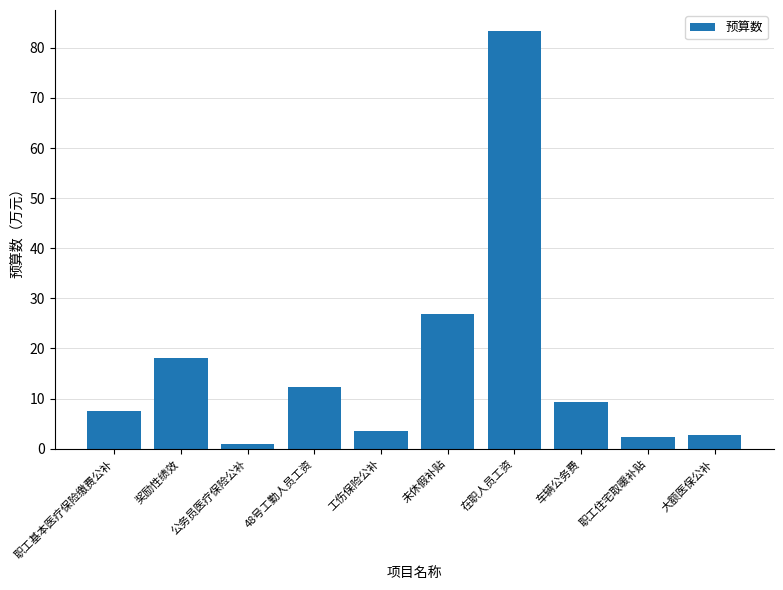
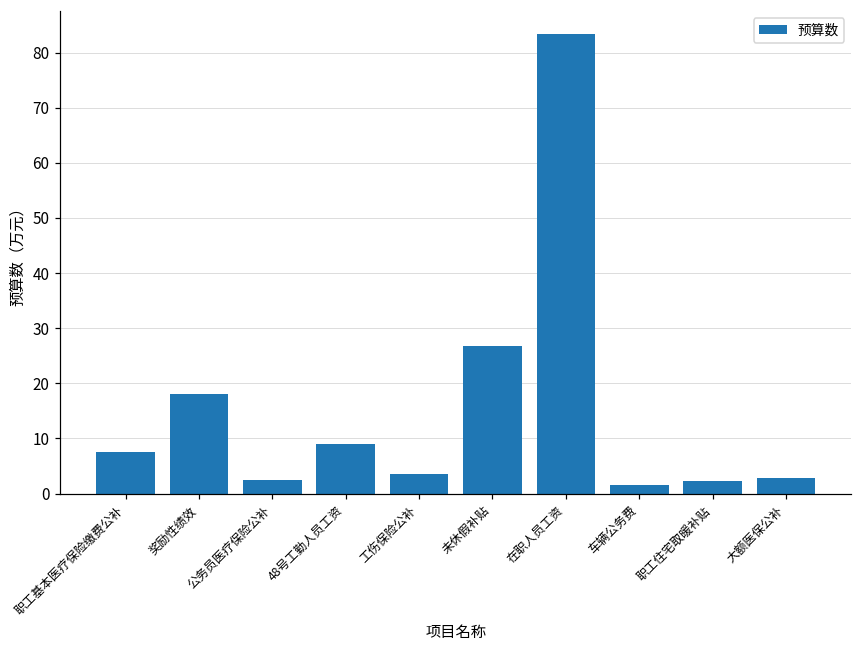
  {
    "职工基本医疗保险缴费公补": 8,
    "奖励性绩效": 18,
-   "公务员医疗保险公补": 1,
-   "48号工勤人员工资": 12,
+   "公务员医疗保险公补": 2,
+   "48号工勤人员工资": 9,
    "工伤保险公补": 3,
    "未休假补贴": 27,
    "在职人员工资": 83,
-   "车辆公务费": 9,
+   "车辆公务费": 2,
    "职工住宅取暖补贴": 2,
    "大额医保公补": 3
  }
